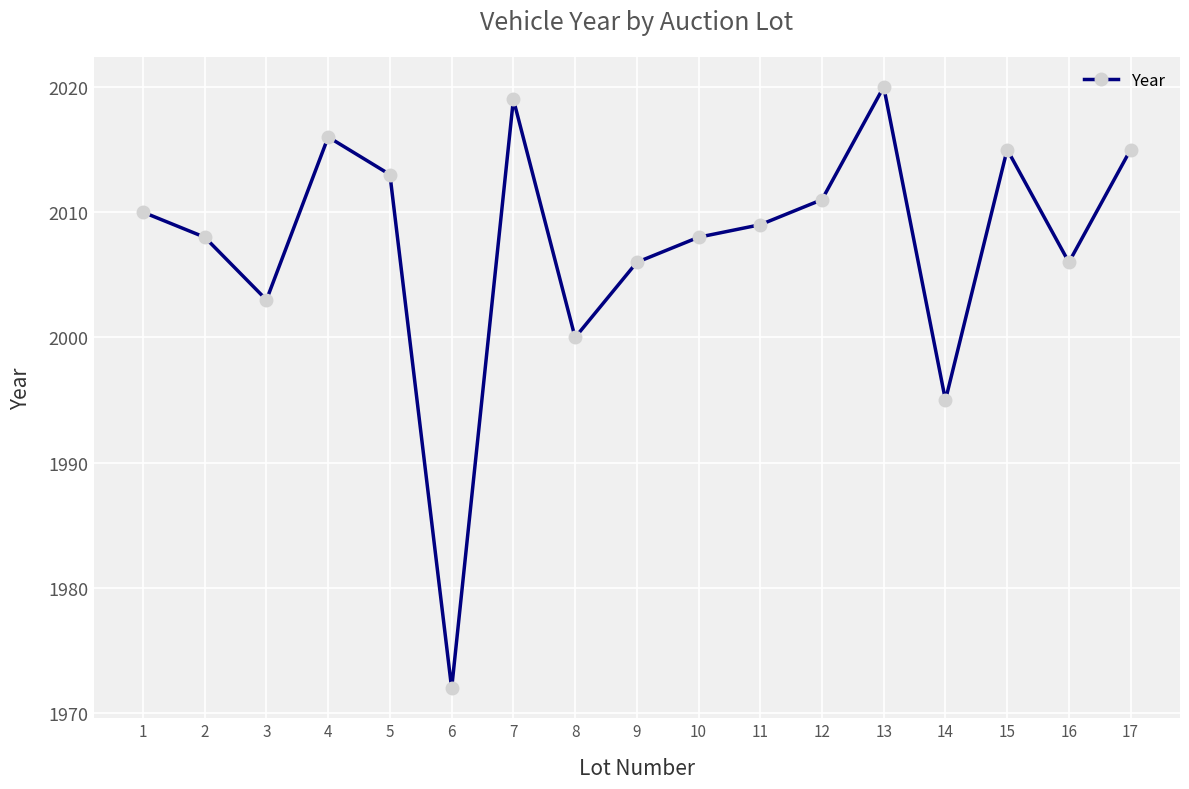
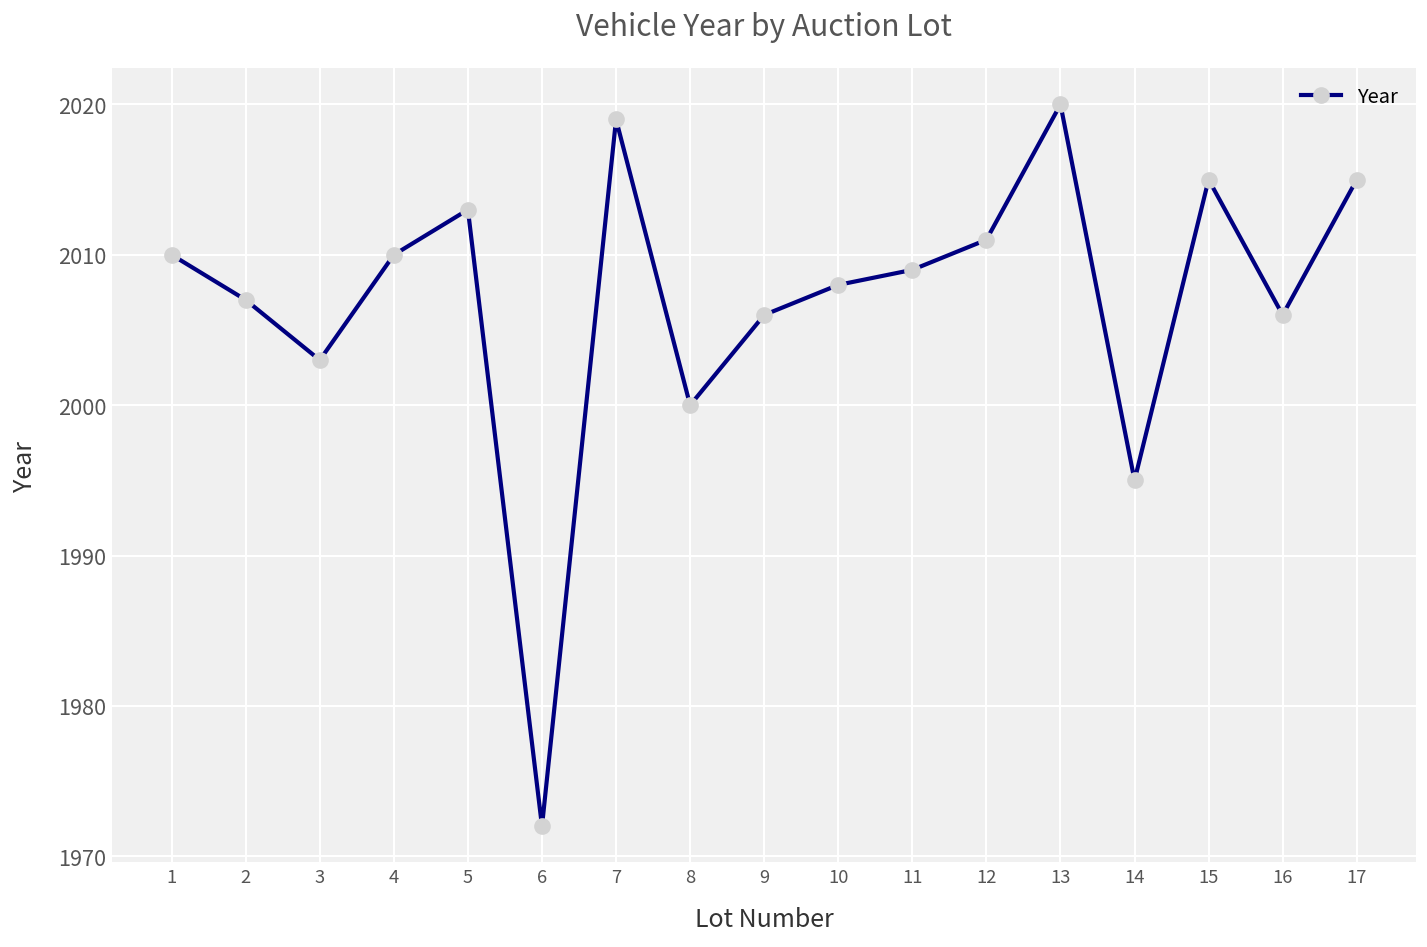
  {
    "1": 2010,
-   "2": 2008,
+   "2": 2007,
    "3": 2003,
-   "4": 2016,
+   "4": 2010,
    "5": 2013,
    "6": 1972,
    "7": 2019,
    "8": 2000,
    "9": 2006,
    "10": 2008,
    "11": 2009,
    "12": 2011,
    "13": 2020,
    "14": 1995,
    "15": 2015,
    "16": 2006,
    "17": 2015
  }
